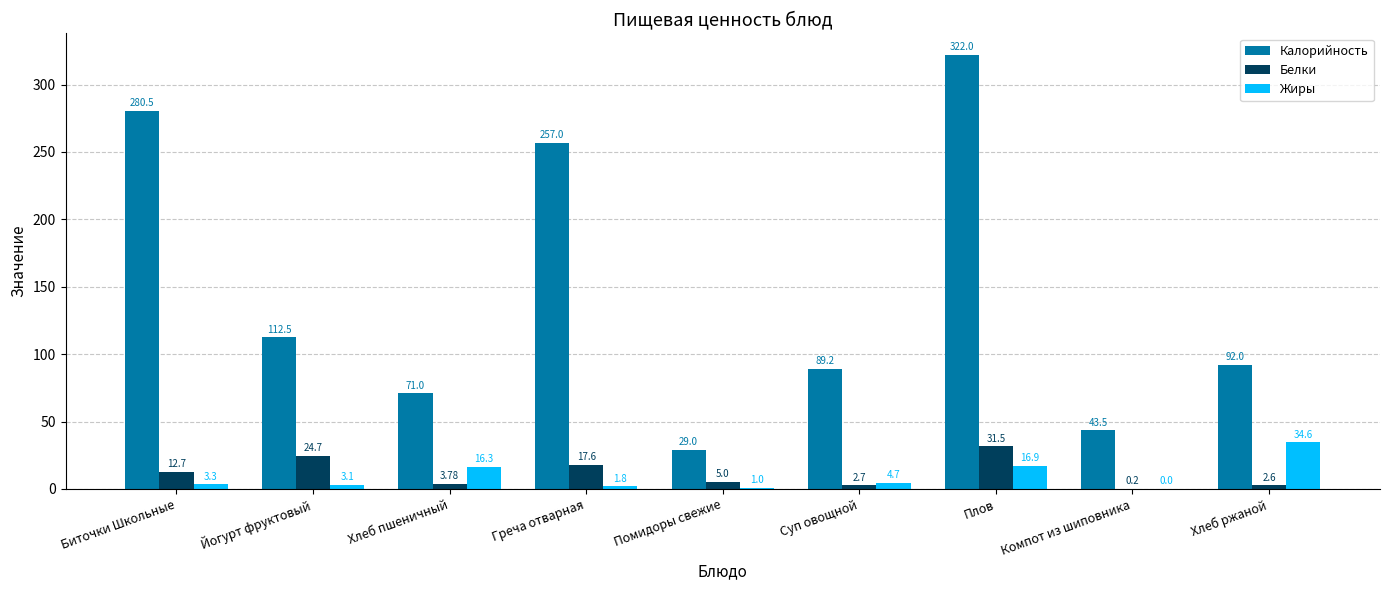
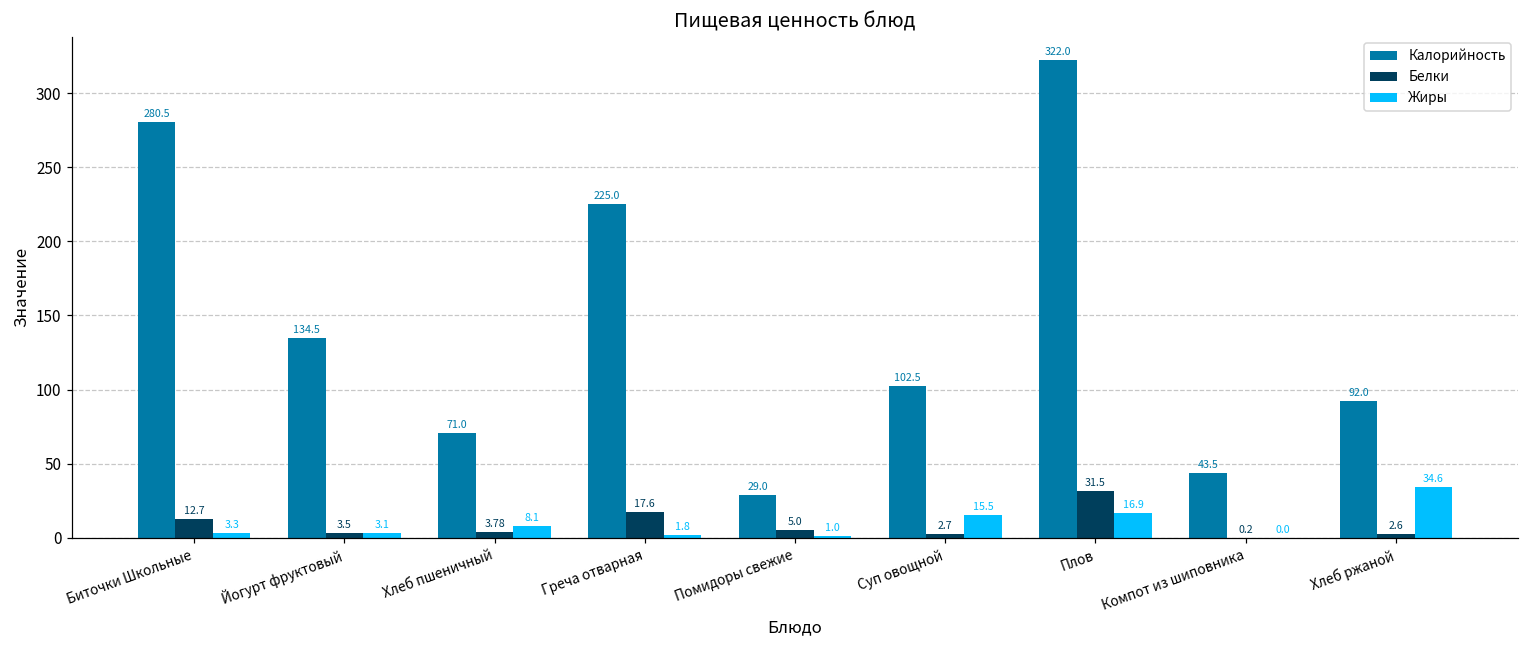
  {
    "Калорийность": {
      "Биточки Школьные": 280.5,
-     "Йогурт фруктовый": 112.5,
+     "Йогурт фруктовый": 134.5,
      "Хлеб пшеничный": 71.0,
-     "Греча отварная": 257.0,
+     "Греча отварная": 225.0,
      "Помидоры свежие": 29.0,
-     "Суп овощной": 89.2,
+     "Суп овощной": 102.5,
      "Плов": 322.0,
      "Компот из шиповника": 43.5,
      "Хлеб ржаной": 92.0
    },
    "Белки": {
      "Биточки Школьные": 12.7,
-     "Йогурт фруктовый": 24.7,
+     "Йогурт фруктовый": 3.5,
      "Хлеб пшеничный": 3.78,
      "Греча отварная": 17.6,
      "Помидоры свежие": 5.0,
      "Суп овощной": 2.7,
      "Плов": 31.5,
      "Компот из шиповника": 0.2,
      "Хлеб ржаной": 2.6
    },
    "Жиры": {
      "Биточки Школьные": 3.3,
      "Йогурт фруктовый": 3.1,
-     "Хлеб пшеничный": 16.3,
+     "Хлеб пшеничный": 8.1,
      "Греча отварная": 1.8,
      "Помидоры свежие": 1.0,
-     "Суп овощной": 4.7,
+     "Суп овощной": 15.5,
      "Плов": 16.9,
      "Компот из шиповника": 0.0,
      "Хлеб ржаной": 34.6
    }
  }
